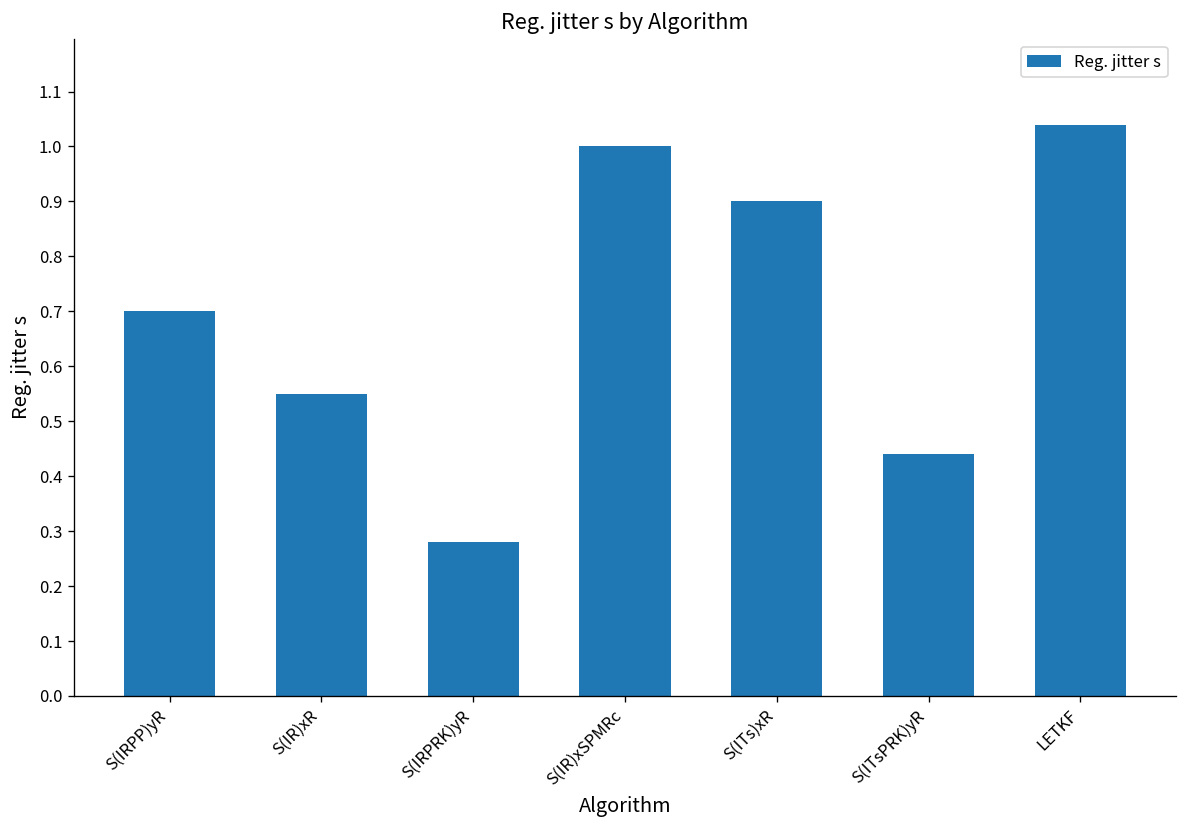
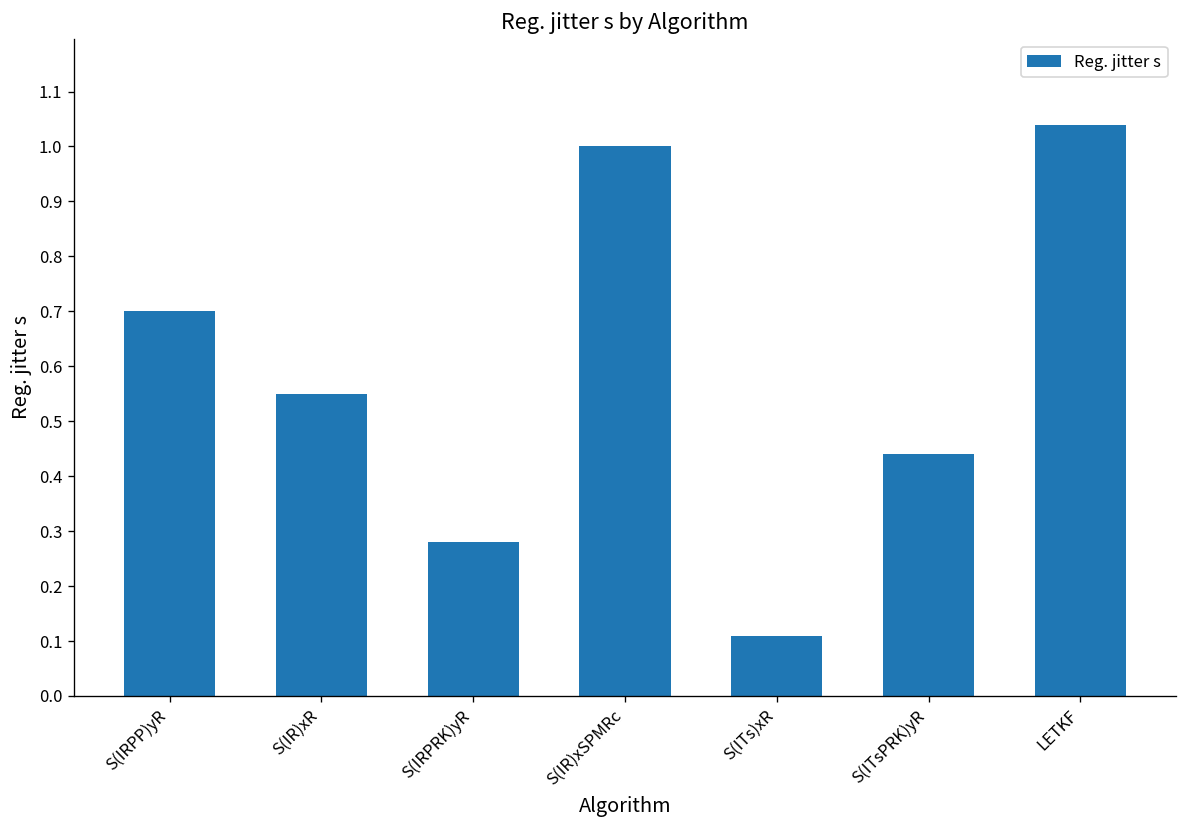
  {
    "S(IRPP)yR": 0.70,
    "S(IR)xR": 0.55,
    "S(IRPRK)yR": 0.28,
    "S(IR)xSPMRc": 1.00,
-   "S(ITs)xR": 0.90,
+   "S(ITs)xR": 0.11,
    "S(ITsPRK)yR": 0.44,
    "LETKF": 1.04
  }
